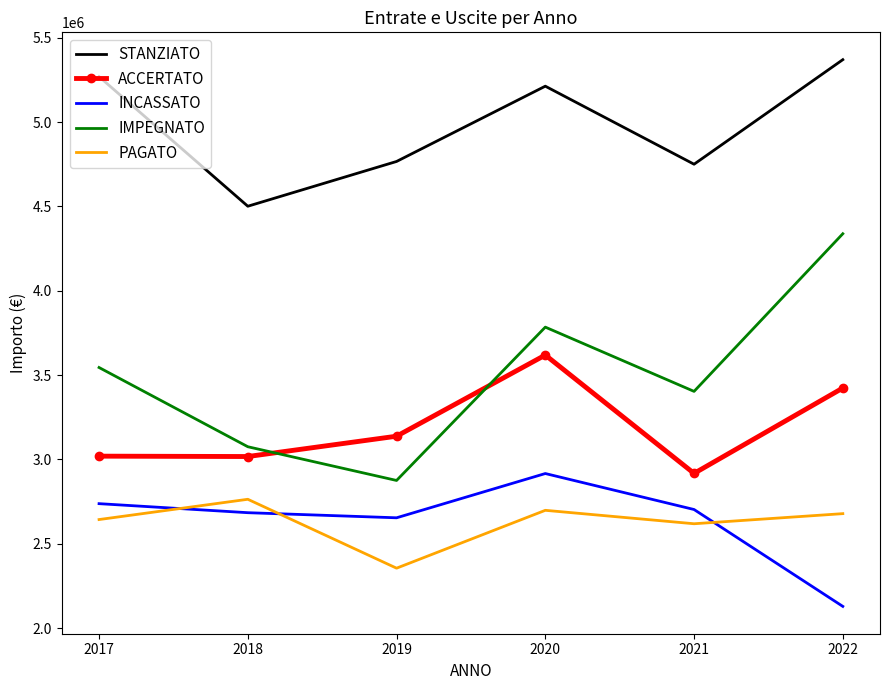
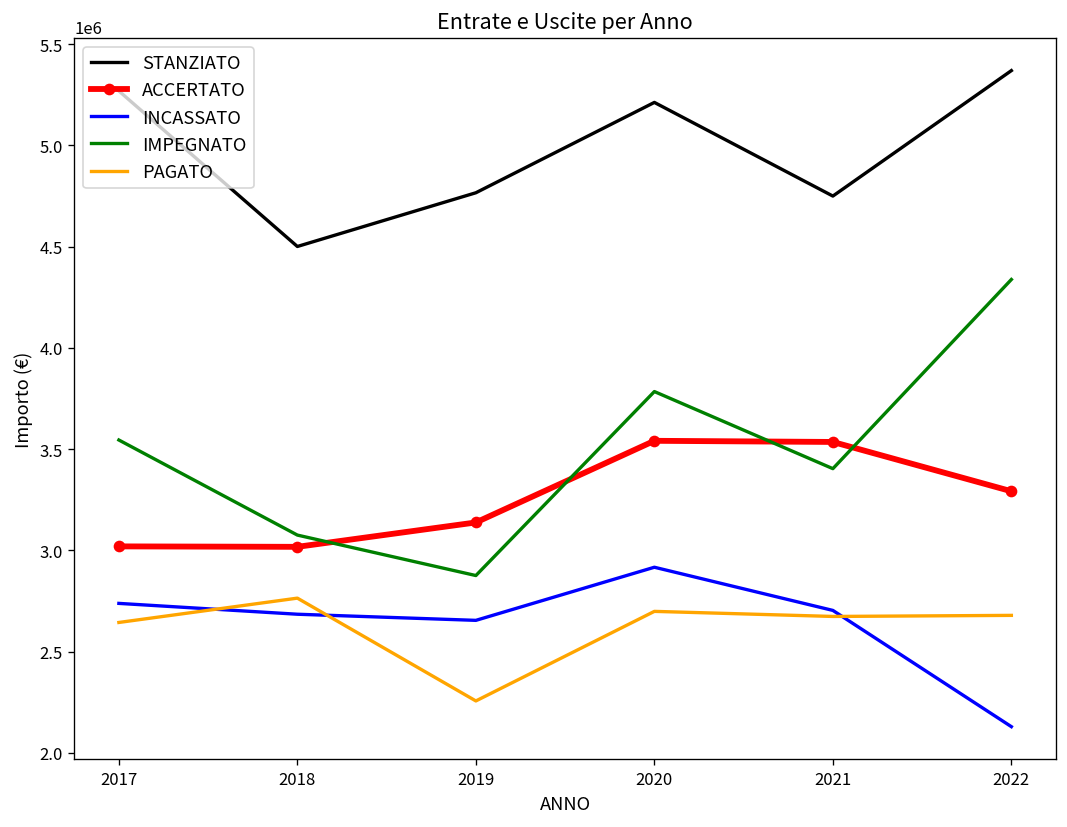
  {
    "STANZIATO": {
      "2018": 4500000,
      "2019": 4770000,
      "2020": 5210000,
      "2021": 4750000,
      "2022": 5370000
    },
    "ACCERTATO": {
      "2017": 3020000,
      "2018": 3020000,
      "2019": 3140000,
-     "2020": 3620000,
-     "2021": 2920000,
-     "2022": 3420000
+     "2020": 3540000,
+     "2021": 3540000,
+     "2022": 3290000
    },
    "INCASSATO": {
      "2017": 2740000,
      "2018": 2680000,
      "2019": 2650000,
      "2020": 2920000,
      "2021": 2700000,
      "2022": 2130000
    },
    "IMPEGNATO": {
      "2017": 3540000,
      "2018": 3080000,
      "2019": 2880000,
      "2020": 3780000,
      "2021": 3400000,
      "2022": 4340000
    },
    "PAGATO": {
      "2017": 2640000,
      "2018": 2760000,
-     "2019": 2360000,
+     "2019": 2260000,
      "2020": 2700000,
-     "2021": 2620000,
+     "2021": 2670000,
      "2022": 2680000
    }
  }
